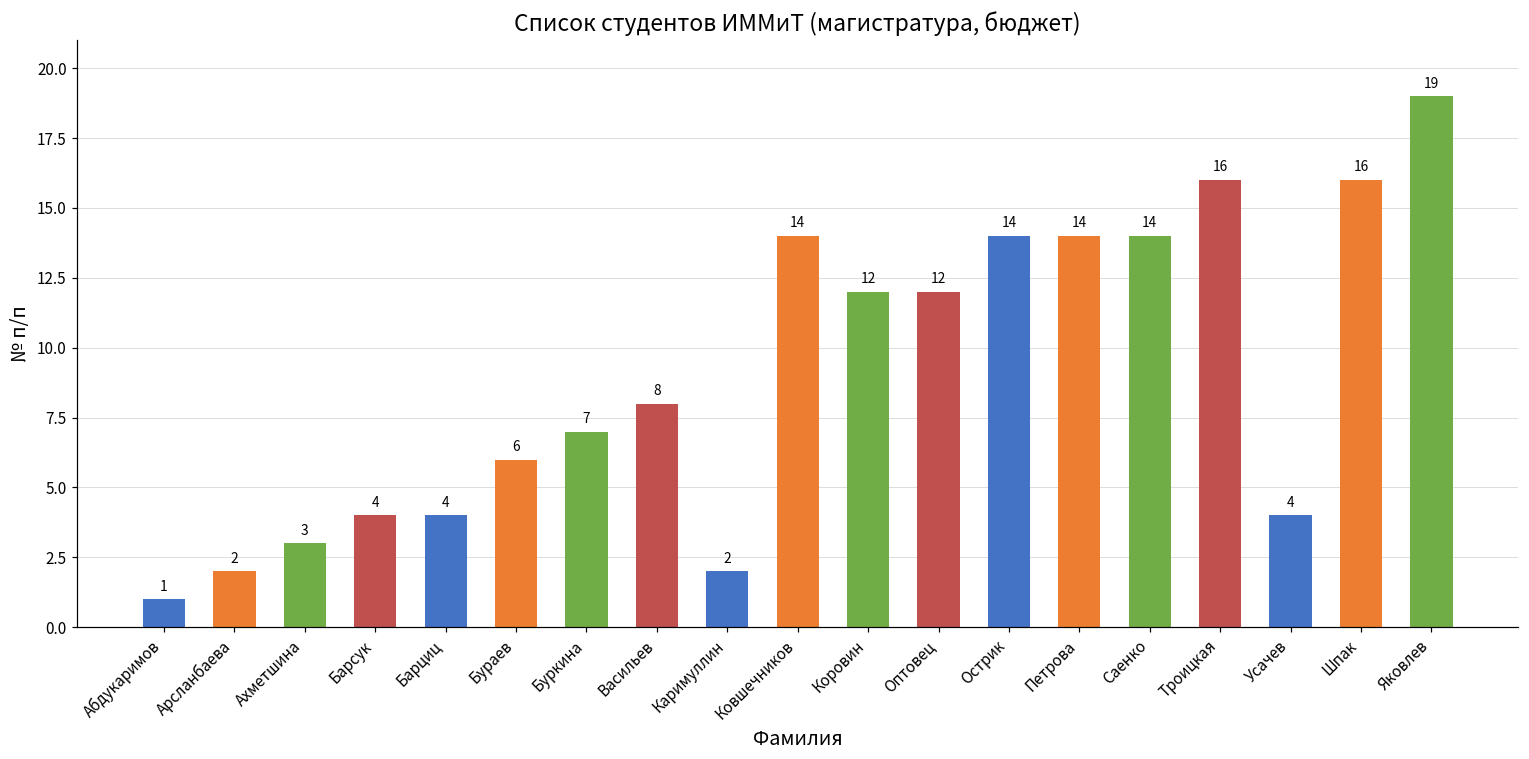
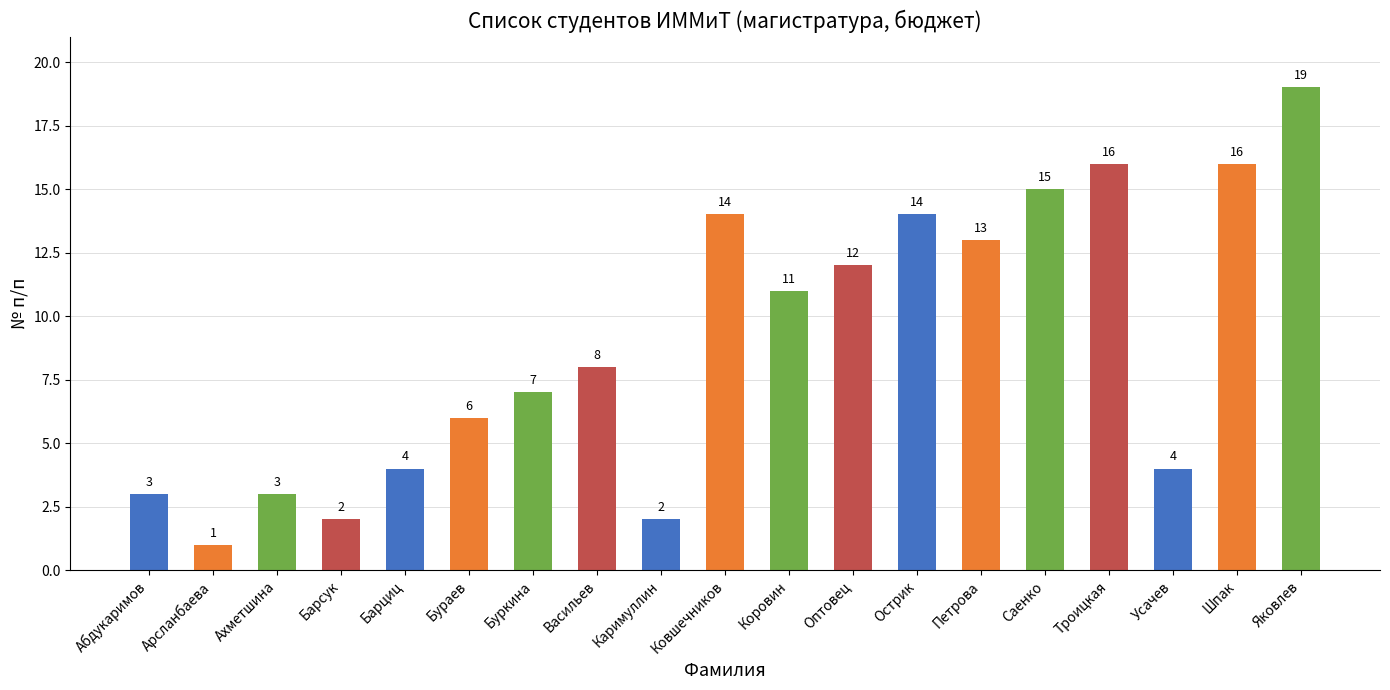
  {
-   "Абдукаримов": 1,
-   "Арсланбаева": 2,
+   "Абдукаримов": 3,
+   "Арсланбаева": 1,
    "Ахметшина": 3,
-   "Барсук": 4,
+   "Барсук": 2,
    "Барциц": 4,
    "Бураев": 6,
    "Буркина": 7,
    "Васильев": 8,
    "Каримуллин": 2,
    "Ковшечников": 14,
-   "Коровин": 12,
+   "Коровин": 11,
    "Оптовец": 12,
    "Острик": 14,
-   "Петрова": 14,
-   "Саенко": 14,
+   "Петрова": 13,
+   "Саенко": 15,
    "Троицкая": 16,
    "Усачев": 4,
    "Шпак": 16,
    "Яковлев": 19
  }
